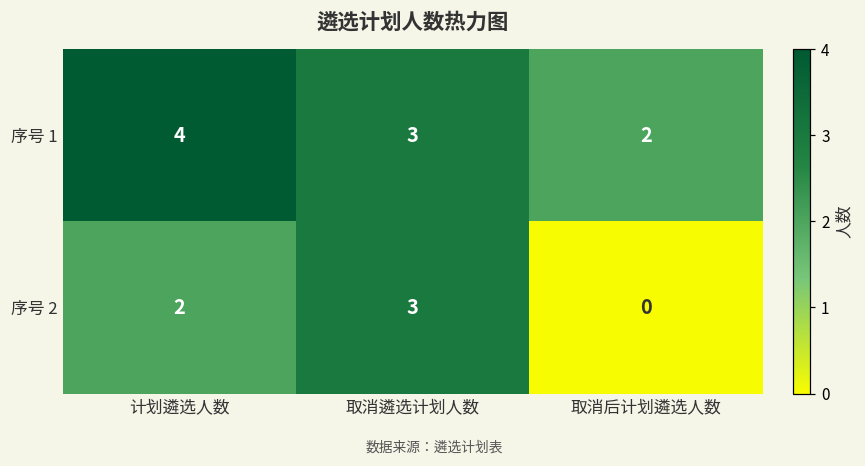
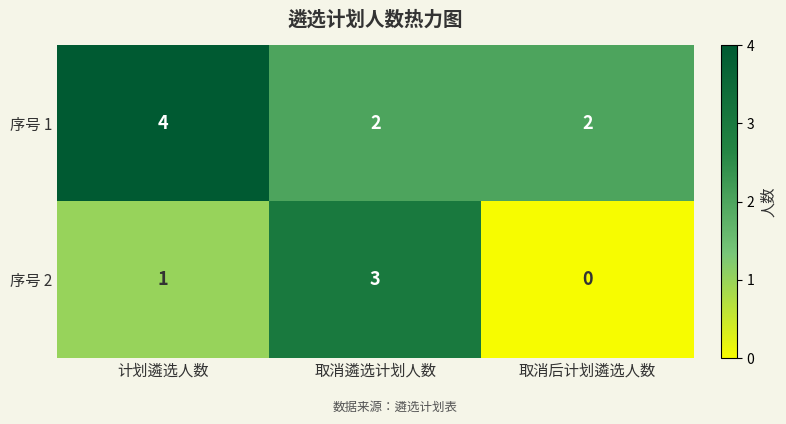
  {
    "序号 1": {
      "计划遴选人数": 4,
-     "取消遴选计划人数": 3,
+     "取消遴选计划人数": 2,
      "取消后计划遴选人数": 2
    },
    "序号 2": {
-     "计划遴选人数": 2,
+     "计划遴选人数": 1,
      "取消遴选计划人数": 3,
      "取消后计划遴选人数": 0
    }
  }
